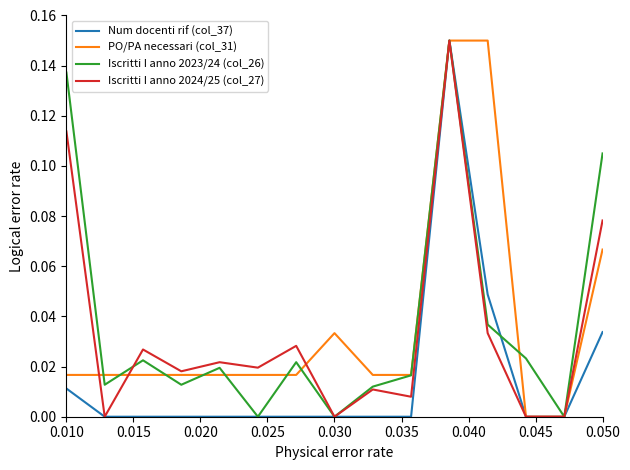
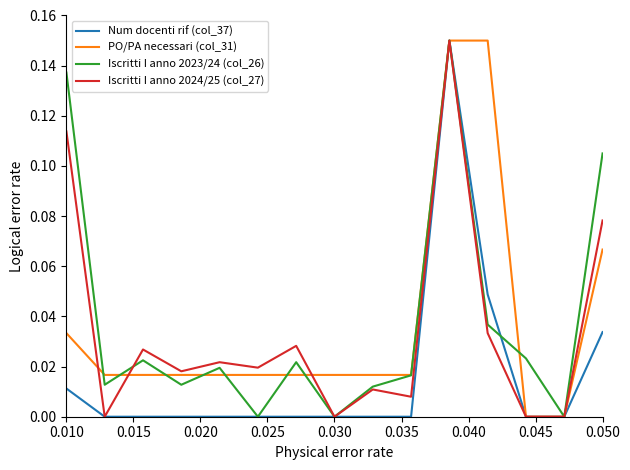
  {
    "Num docenti rif (col_37)": {
      "0.010": 0.011,
      "0.050": 0.034
    },
    "PO/PA necessari (col_31)": {
-     "0.010": 0.017,
-     "0.030": 0.033,
+     "0.010": 0.033,
+     "0.030": 0.017,
      "0.050": 0.067
    },
    "Iscritti I anno 2023/24 (col_26)": {
      "0.010": 0.137,
      "0.050": 0.105
    },
    "Iscritti I anno 2024/25 (col_27)": {
      "0.010": 0.114,
      "0.050": 0.078
    }
  }
